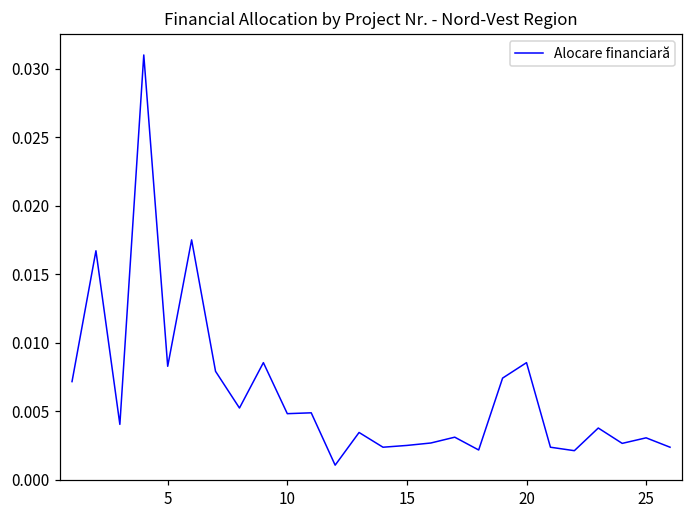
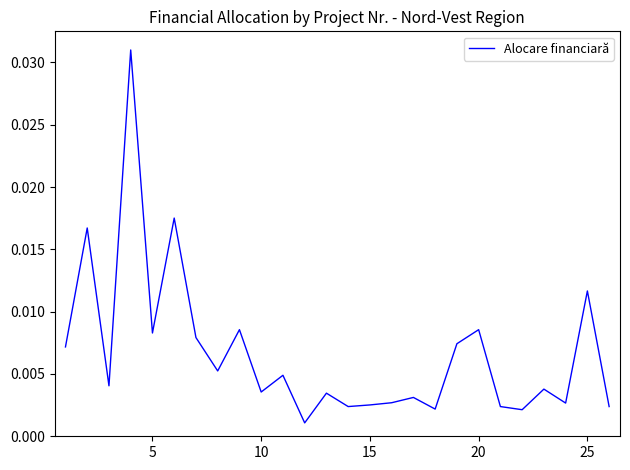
  {
    "5": 0.0083,
-   "10": 0.0048,
+   "10": 0.0036,
    "15": 0.0025,
    "20": 0.0086,
-   "25": 0.0031
+   "25": 0.0117
  }
